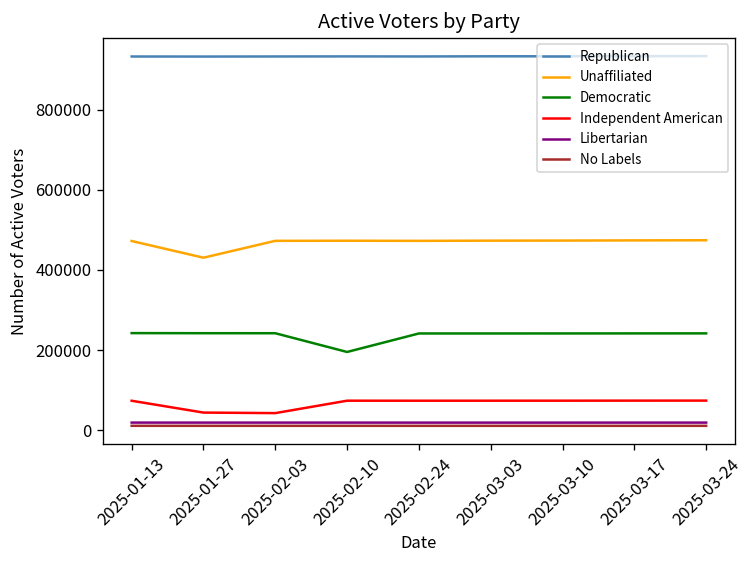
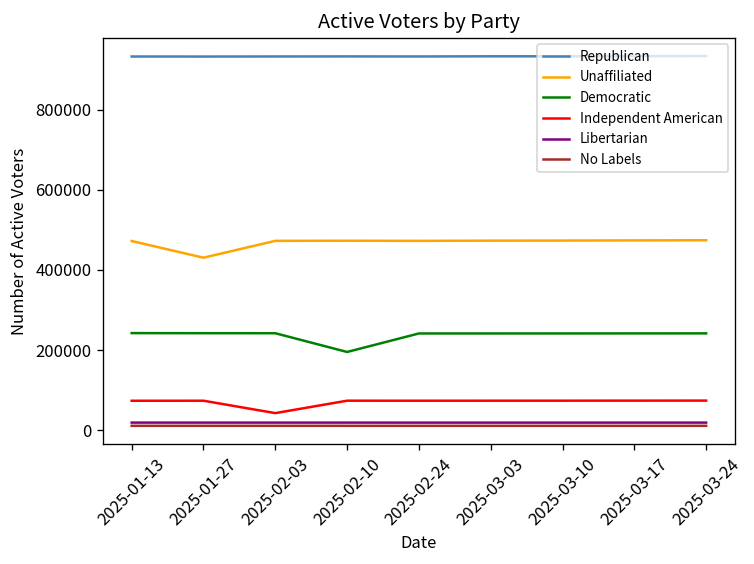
  {
    "Republican": {
      "2025-01-13": 930000,
      "2025-01-27": 930000,
      "2025-02-03": 930000,
      "2025-02-10": 930000,
      "2025-02-24": 930000,
      "2025-03-03": 930000
    },
    "Unaffiliated": {
      "2025-01-13": 470000,
      "2025-01-27": 430000,
      "2025-02-03": 470000,
      "2025-02-10": 470000,
      "2025-02-24": 470000,
      "2025-03-03": 470000,
      "2025-03-10": 470000,
      "2025-03-17": 470000,
      "2025-03-24": 470000
    },
    "Democratic": {
      "2025-01-13": 240000,
      "2025-01-27": 240000,
      "2025-02-03": 240000,
      "2025-02-10": 200000,
      "2025-02-24": 240000,
      "2025-03-03": 240000,
      "2025-03-10": 240000,
      "2025-03-17": 240000,
      "2025-03-24": 240000
    },
    "Independent American": {
      "2025-01-13": 70000,
-     "2025-01-27": 40000,
+     "2025-01-27": 70000,
      "2025-02-03": 40000,
      "2025-02-10": 70000,
      "2025-02-24": 70000,
      "2025-03-03": 70000,
      "2025-03-10": 70000,
      "2025-03-17": 70000,
      "2025-03-24": 70000
    },
    "Libertarian": {
      "2025-01-13": 20000,
      "2025-01-27": 20000,
      "2025-02-03": 20000,
      "2025-02-10": 20000,
      "2025-02-24": 20000,
      "2025-03-03": 20000,
      "2025-03-10": 20000,
      "2025-03-17": 20000,
      "2025-03-24": 20000
    },
    "No Labels": {
      "2025-01-13": 10000,
      "2025-01-27": 10000,
      "2025-02-03": 10000,
      "2025-02-10": 10000,
      "2025-02-24": 10000,
      "2025-03-03": 10000,
      "2025-03-10": 10000,
      "2025-03-17": 10000,
      "2025-03-24": 10000
    }
  }
